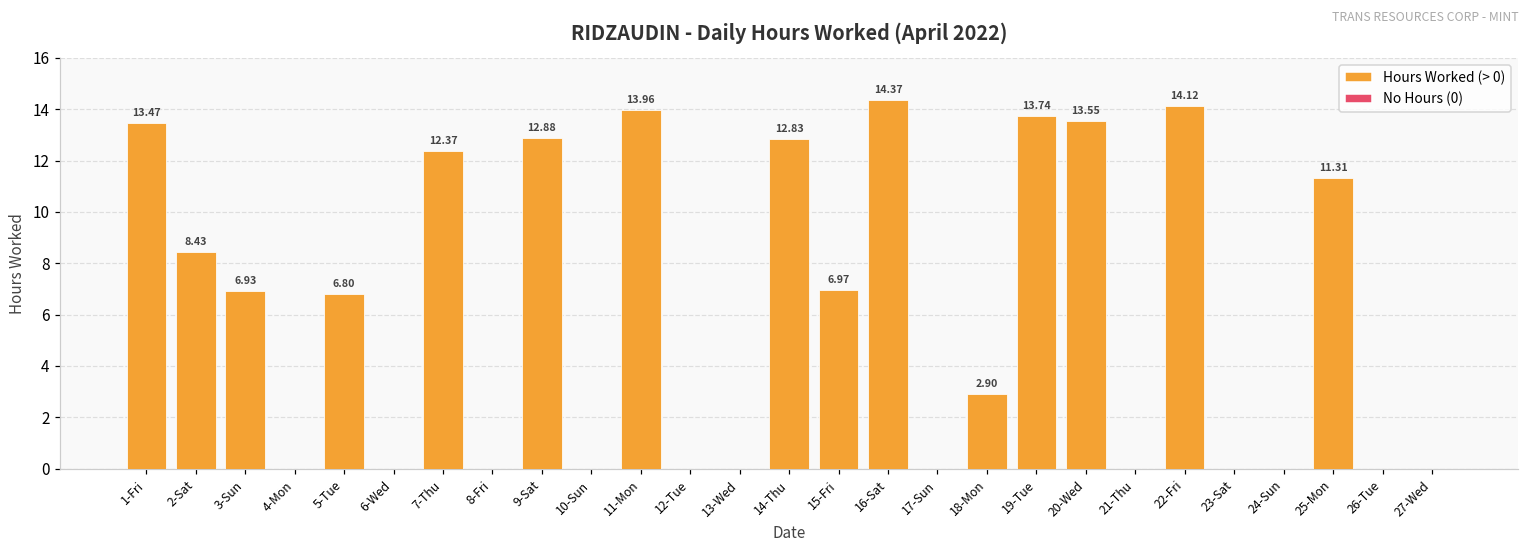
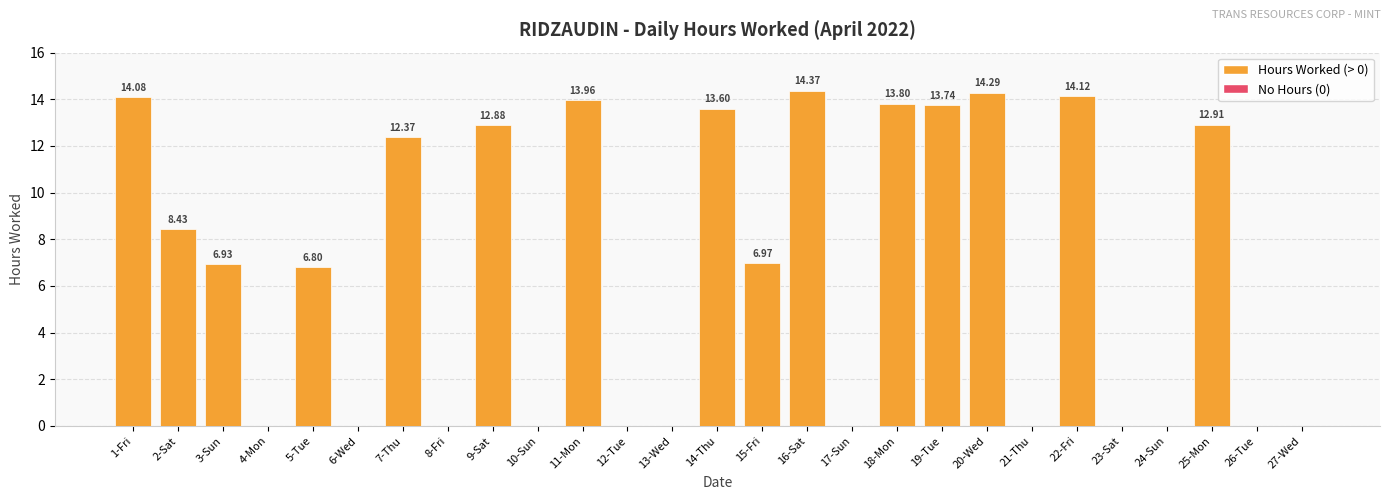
  {
-   "1-Fri": 13.47,
+   "1-Fri": 14.08,
    "2-Sat": 8.43,
    "3-Sun": 6.93,
    "5-Tue": 6.80,
    "7-Thu": 12.37,
    "9-Sat": 12.88,
    "11-Mon": 13.96,
-   "14-Thu": 12.83,
+   "14-Thu": 13.60,
    "15-Fri": 6.97,
    "16-Sat": 14.37,
-   "18-Mon": 2.90,
+   "18-Mon": 13.80,
    "19-Tue": 13.74,
-   "20-Wed": 13.55,
+   "20-Wed": 14.29,
    "22-Fri": 14.12,
-   "25-Mon": 11.31
+   "25-Mon": 12.91
  }
